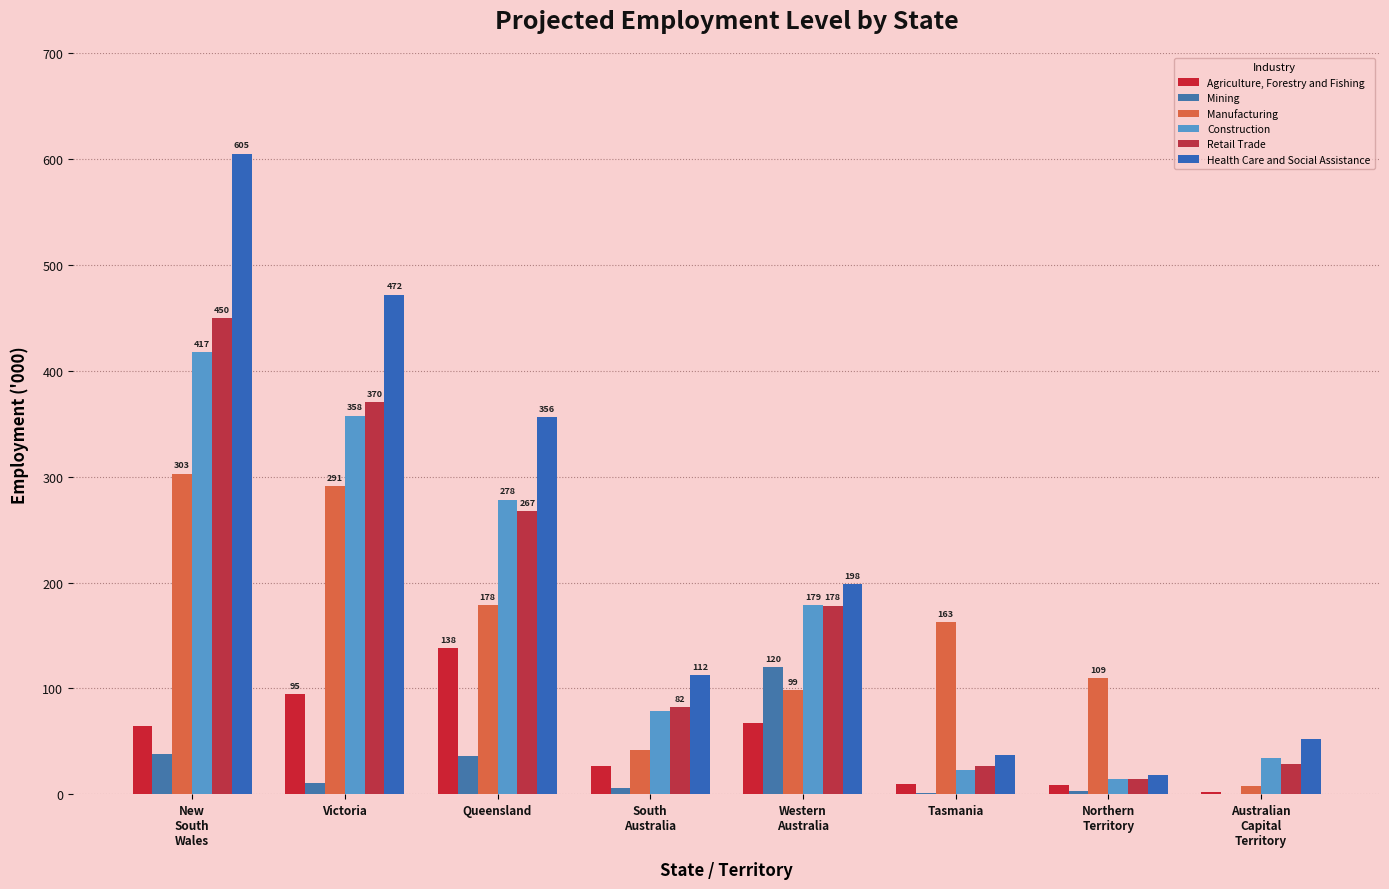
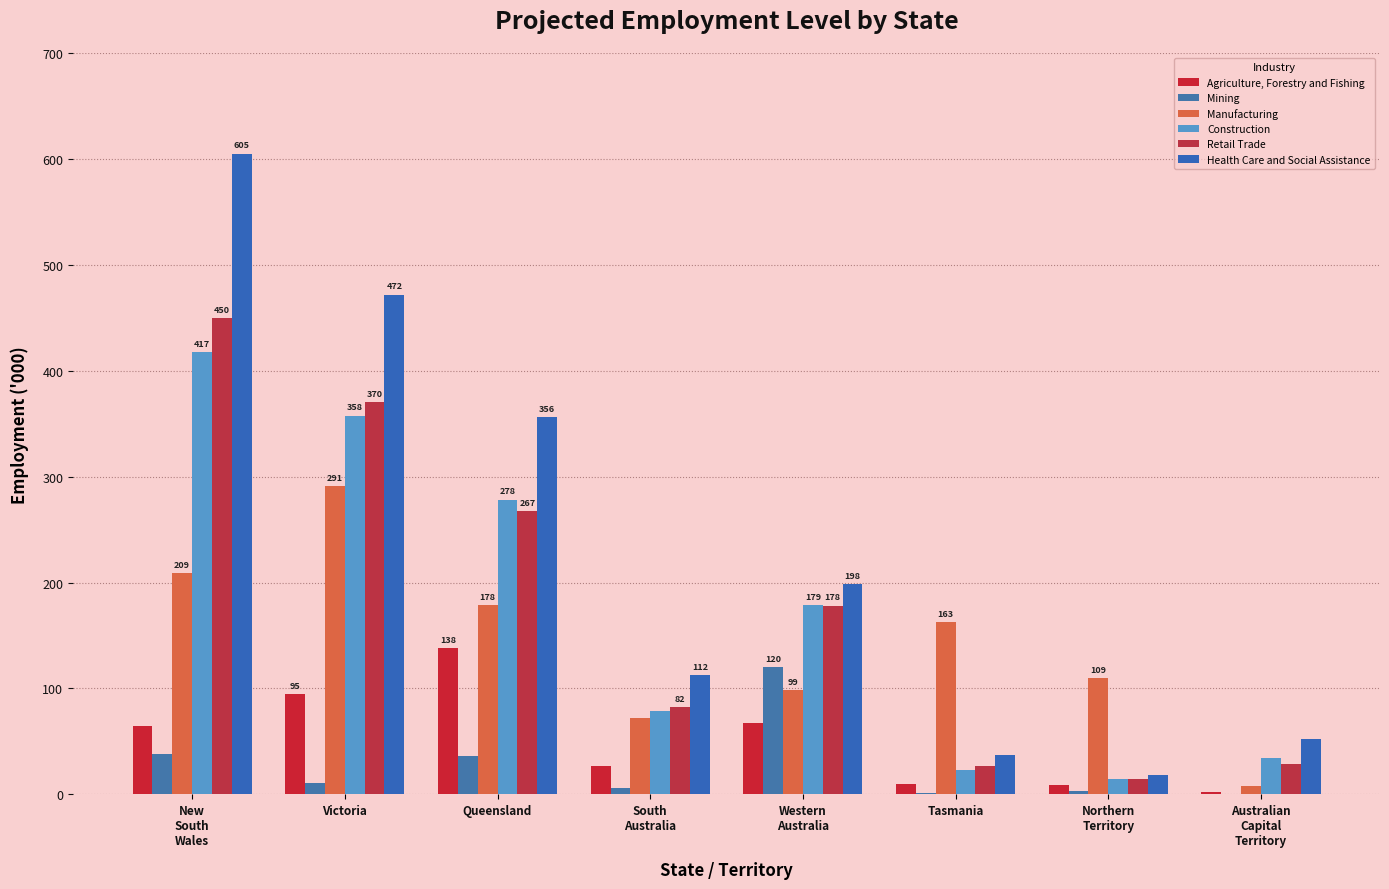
  {
    "Manufacturing": {
-     "New South Wales": 303,
+     "New South Wales": 209,
      "Victoria": 291,
      "Queensland": 178,
-     "South Australia": 42,
+     "South Australia": 72,
      "Western Australia": 99,
      "Tasmania": 163,
      "Northern Territory": 109
    }
  }
